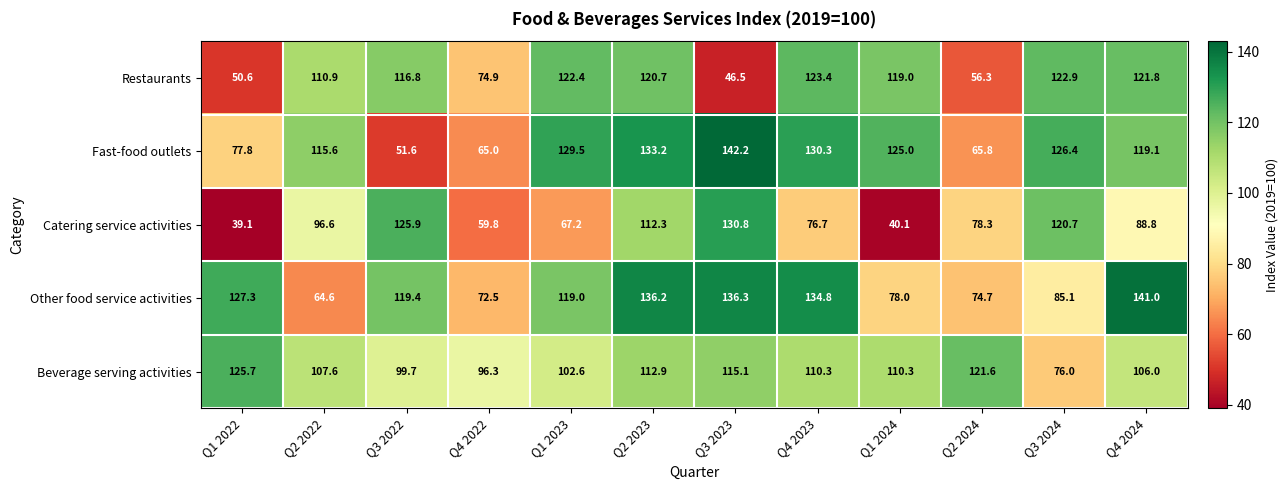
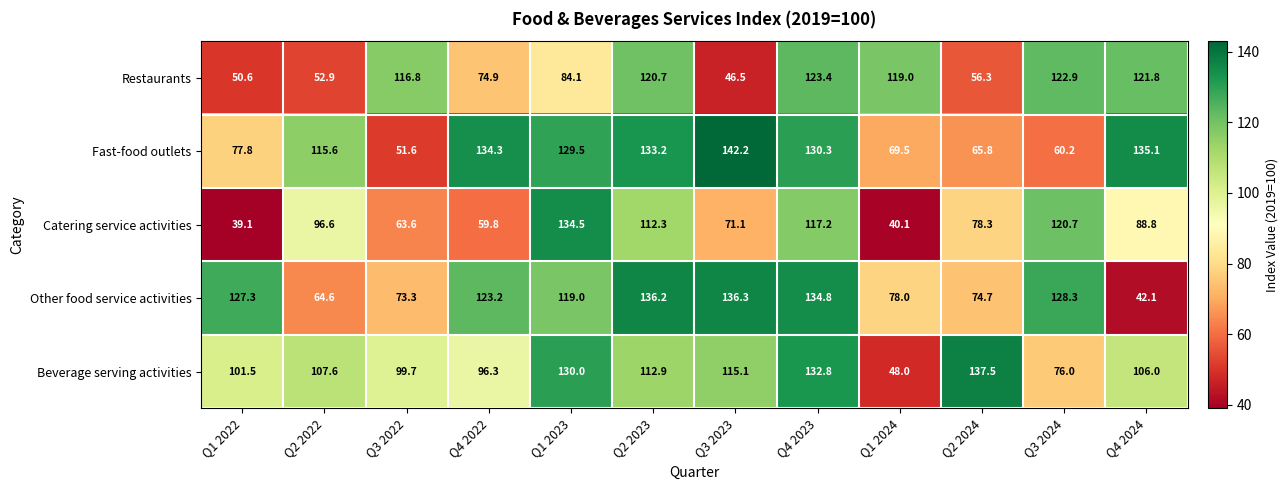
  {
    "Restaurants": {
      "Q1 2022": 50.6,
-     "Q2 2022": 110.9,
+     "Q2 2022": 52.9,
      "Q3 2022": 116.8,
      "Q4 2022": 74.9,
-     "Q1 2023": 122.4,
+     "Q1 2023": 84.1,
      "Q2 2023": 120.7,
      "Q3 2023": 46.5,
      "Q4 2023": 123.4,
      "Q1 2024": 119.0,
      "Q2 2024": 56.3,
      "Q3 2024": 122.9,
      "Q4 2024": 121.8
    },
    "Fast-food outlets": {
      "Q1 2022": 77.8,
      "Q2 2022": 115.6,
      "Q3 2022": 51.6,
-     "Q4 2022": 65.0,
+     "Q4 2022": 134.3,
      "Q1 2023": 129.5,
      "Q2 2023": 133.2,
      "Q3 2023": 142.2,
      "Q4 2023": 130.3,
-     "Q1 2024": 125.0,
+     "Q1 2024": 69.5,
      "Q2 2024": 65.8,
-     "Q3 2024": 126.4,
-     "Q4 2024": 119.1
+     "Q3 2024": 60.2,
+     "Q4 2024": 135.1
    },
    "Catering service activities": {
      "Q1 2022": 39.1,
      "Q2 2022": 96.6,
-     "Q3 2022": 125.9,
+     "Q3 2022": 63.6,
      "Q4 2022": 59.8,
-     "Q1 2023": 67.2,
+     "Q1 2023": 134.5,
      "Q2 2023": 112.3,
-     "Q3 2023": 130.8,
-     "Q4 2023": 76.7,
+     "Q3 2023": 71.1,
+     "Q4 2023": 117.2,
      "Q1 2024": 40.1,
      "Q2 2024": 78.3,
      "Q3 2024": 120.7,
      "Q4 2024": 88.8
    },
    "Other food service activities": {
      "Q1 2022": 127.3,
      "Q2 2022": 64.6,
-     "Q3 2022": 119.4,
-     "Q4 2022": 72.5,
+     "Q3 2022": 73.3,
+     "Q4 2022": 123.2,
      "Q1 2023": 119.0,
      "Q2 2023": 136.2,
      "Q3 2023": 136.3,
      "Q4 2023": 134.8,
      "Q1 2024": 78.0,
      "Q2 2024": 74.7,
-     "Q3 2024": 85.1,
-     "Q4 2024": 141.0
+     "Q3 2024": 128.3,
+     "Q4 2024": 42.1
    },
    "Beverage serving activities": {
-     "Q1 2022": 125.7,
+     "Q1 2022": 101.5,
      "Q2 2022": 107.6,
      "Q3 2022": 99.7,
      "Q4 2022": 96.3,
-     "Q1 2023": 102.6,
+     "Q1 2023": 130.0,
      "Q2 2023": 112.9,
      "Q3 2023": 115.1,
-     "Q4 2023": 110.3,
-     "Q1 2024": 110.3,
-     "Q2 2024": 121.6,
+     "Q4 2023": 132.8,
+     "Q1 2024": 48.0,
+     "Q2 2024": 137.5,
      "Q3 2024": 76.0,
      "Q4 2024": 106.0
    }
  }
